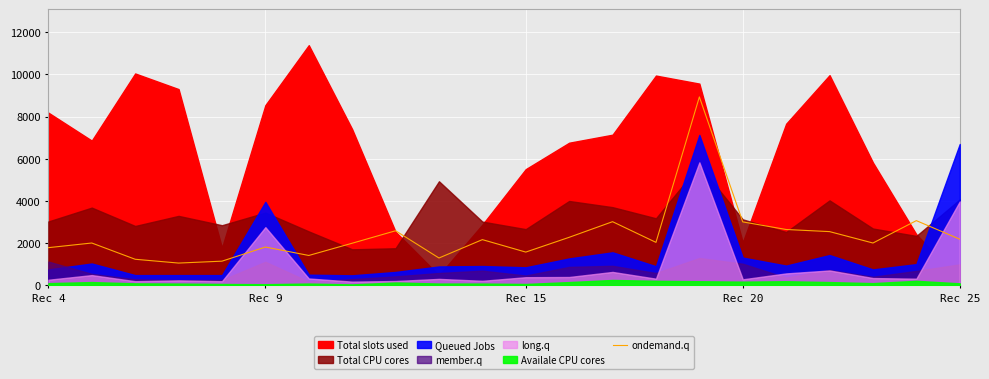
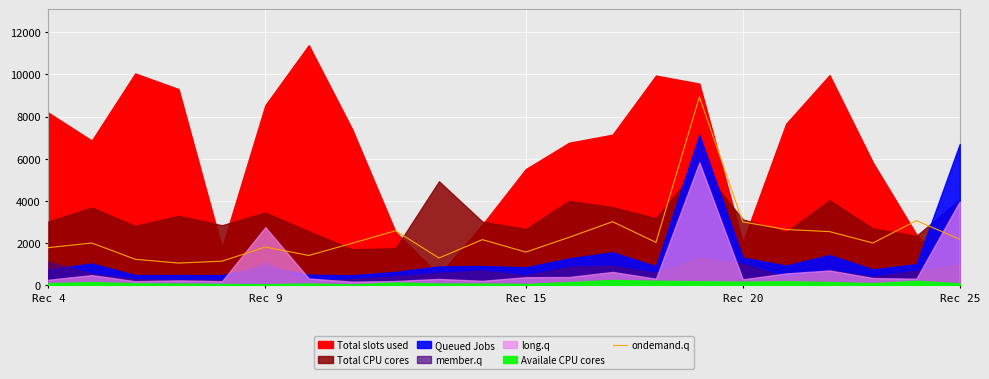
  {
    "ondemand.q": {
      "Rec 4": 1800,
      "Rec 9": 1800,
      "Rec 15": 1600,
      "Rec 20": 3000,
      "Rec 25": 2200
    },
    "Total slots used": {
      "Rec 4": 8200,
      "Rec 9": 8500,
      "Rec 15": 5500,
      "Rec 20": 2000,
      "Rec 25": 300
    },
    "Total CPU cores": {
      "Rec 4": 3000,
      "Rec 9": 3500,
      "Rec 15": 2700,
      "Rec 20": 3100
    },
    "Queued Jobs": {
      "Rec 4": 800,
-     "Rec 9": 4000,
+     "Rec 9": 900,
      "Rec 15": 900,
      "Rec 20": 1300,
      "Rec 25": 6700
    },
    "member.q": {
      "Rec 4": 1100,
      "Rec 9": 1100,
      "Rec 20": 1000,
      "Rec 25": 1000
    },
    "long.q": {
      "Rec 4": 300,
      "Rec 9": 2800
    }
  }
